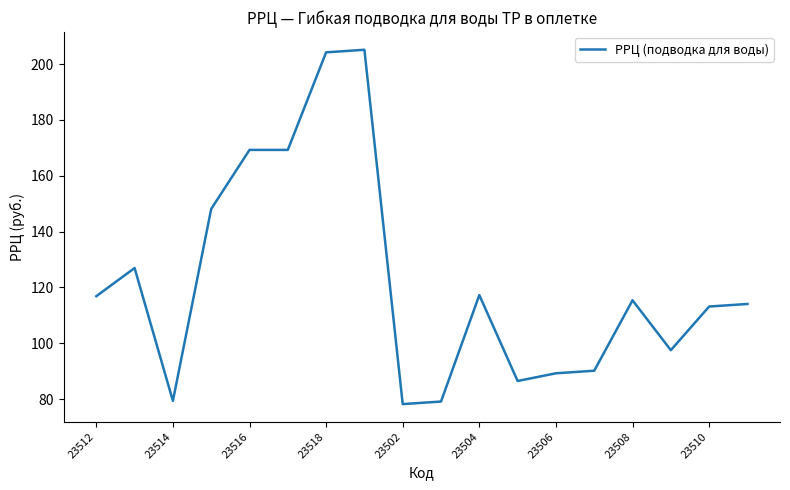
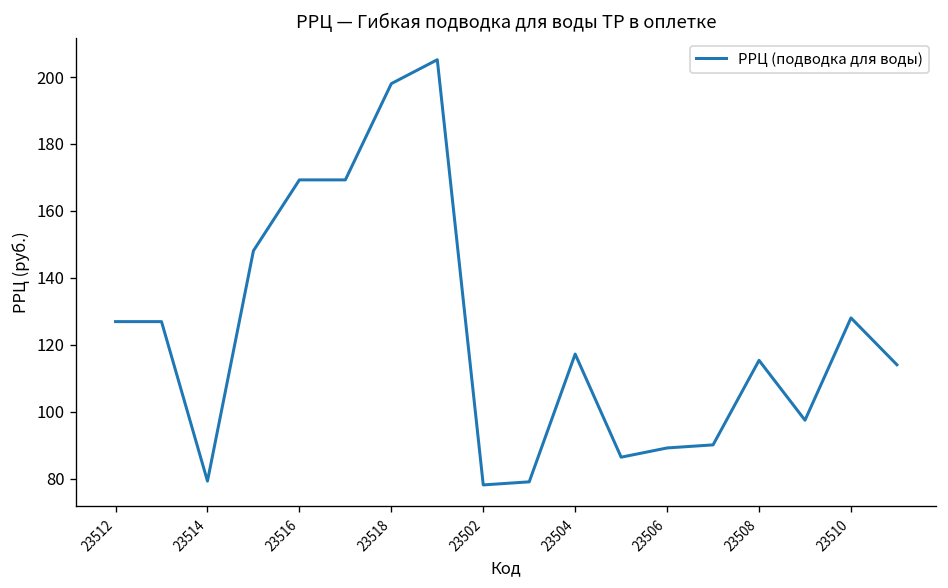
  {
-   "23512": 117,
+   "23512": 127,
    "23514": 79,
    "23516": 169,
-   "23518": 204,
+   "23518": 198,
    "23502": 78,
    "23504": 117,
    "23506": 89,
    "23508": 115,
-   "23510": 113
+   "23510": 128
  }
